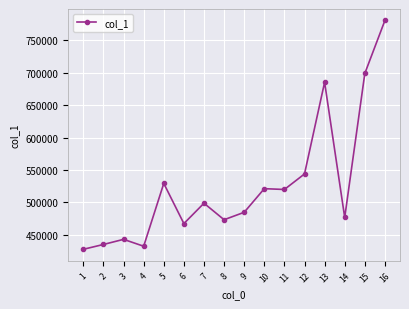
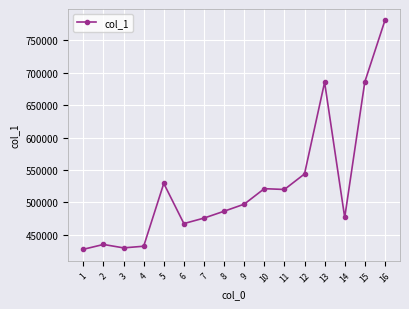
  {
    "1": 430000,
    "2": 440000,
-   "3": 440000,
+   "3": 430000,
    "4": 430000,
    "5": 530000,
    "6": 470000,
-   "7": 500000,
-   "8": 470000,
-   "9": 480000,
+   "7": 480000,
+   "8": 490000,
+   "9": 500000,
    "10": 520000,
    "11": 520000,
    "12": 540000,
    "13": 690000,
    "14": 480000,
-   "15": 700000,
+   "15": 690000,
    "16": 780000
  }
